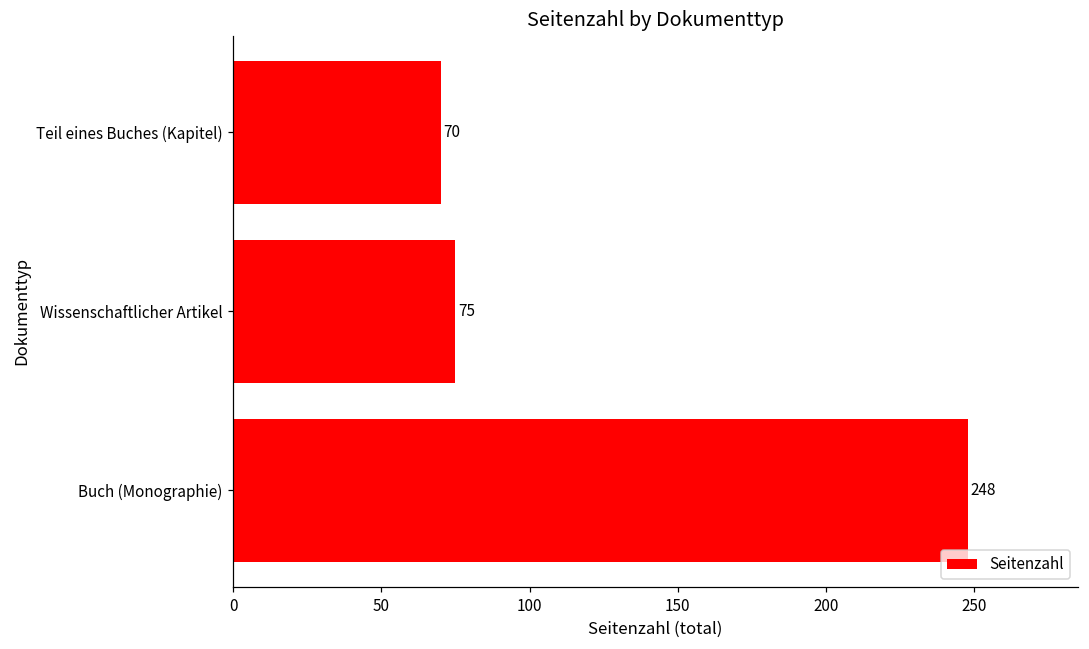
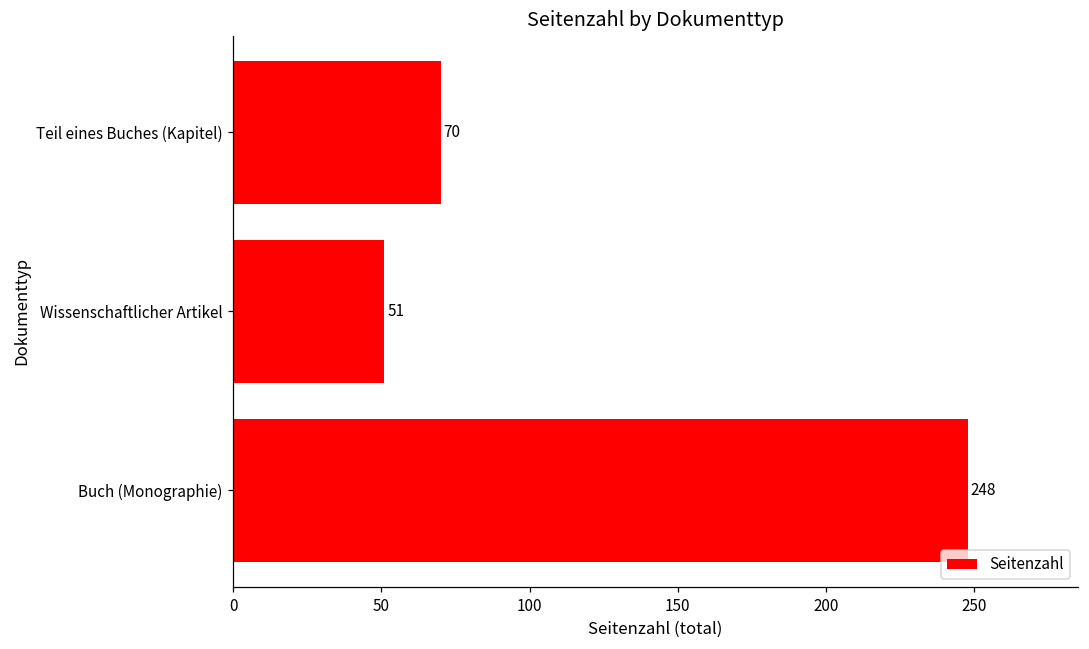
  {
    "Teil eines Buches (Kapitel)": 70,
-   "Wissenschaftlicher Artikel": 75,
+   "Wissenschaftlicher Artikel": 51,
    "Buch (Monographie)": 248
  }
